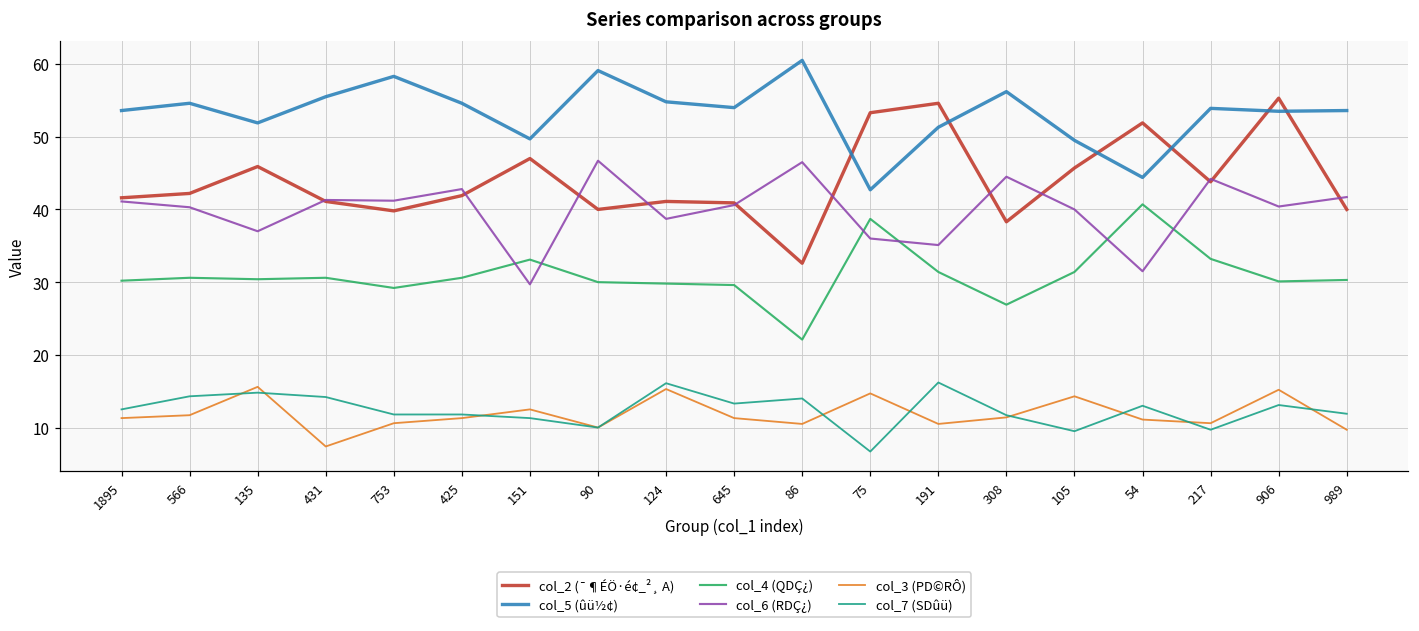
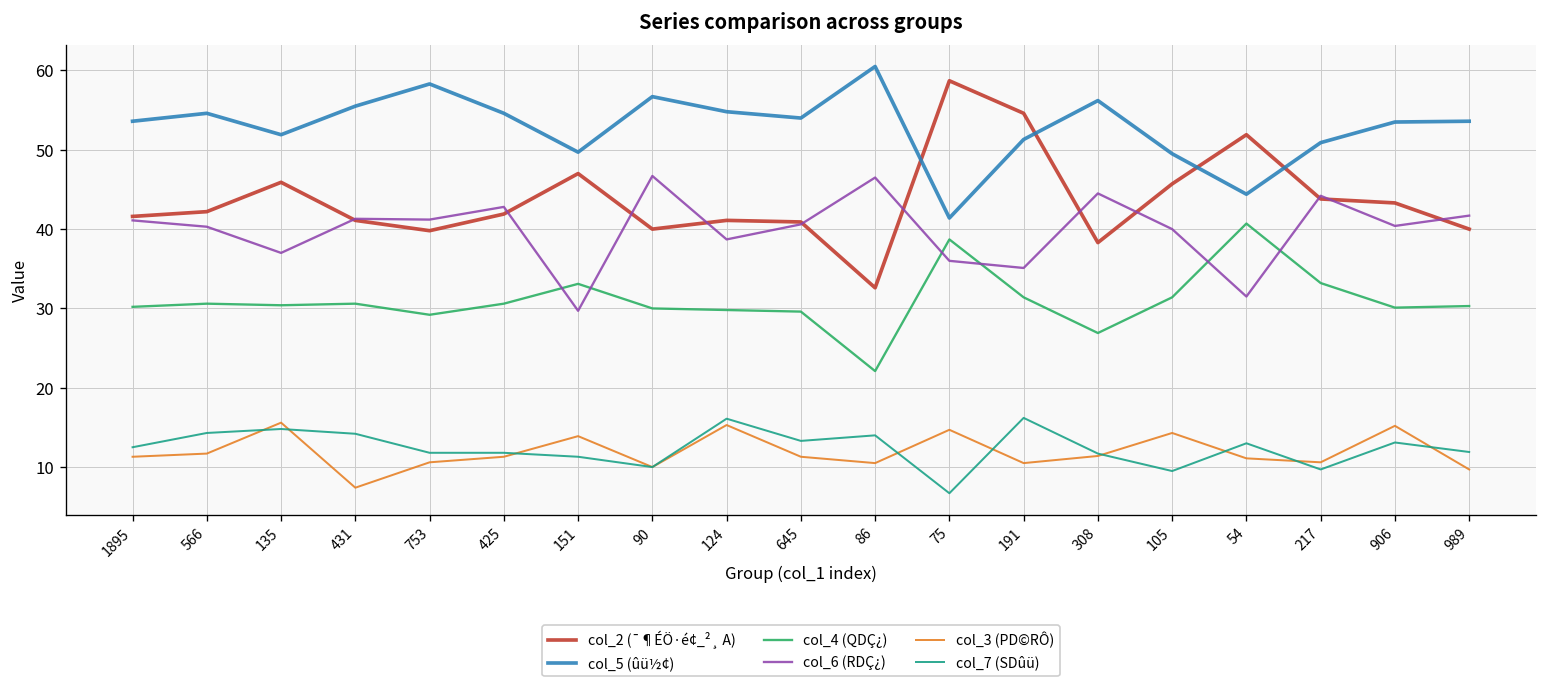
  {
    "col_2 (¯¶ÉÖ·é¢_²¸ A)": {
      "1895": 42,
      "566": 42,
      "135": 46,
      "753": 40,
      "425": 42,
      "151": 47,
      "90": 40,
      "124": 41,
      "86": 33,
-     "75": 53,
+     "75": 59,
      "191": 55,
      "308": 38,
      "105": 46,
      "54": 52,
      "217": 44,
-     "906": 55,
+     "906": 43,
      "989": 40
    },
    "col_5 (ûü½¢)": {
      "1895": 54,
      "566": 55,
      "135": 52,
      "431": 56,
      "753": 58,
      "425": 55,
      "151": 50,
-     "90": 59,
+     "90": 57,
      "124": 55,
      "645": 54,
      "86": 61,
-     "75": 43,
+     "75": 41,
      "191": 51,
      "308": 56,
      "105": 50,
      "54": 44,
-     "217": 54,
+     "217": 51,
      "906": 54,
      "989": 54
    },
    "col_6 (RDÇ¿)": {
      "1895": 41,
      "566": 40,
      "135": 37,
      "753": 41,
      "425": 43,
      "151": 30,
      "90": 47,
      "124": 39,
      "86": 47,
      "75": 36,
      "191": 35,
      "308": 45,
      "105": 40,
      "54": 32,
      "217": 44,
      "906": 40,
      "989": 42
    },
    "col_3 (PD©RÔ)": {
      "1895": 11,
      "566": 12,
      "135": 16,
      "431": 7,
      "753": 11,
      "425": 11,
-     "151": 13,
+     "151": 14,
      "124": 15,
      "645": 11,
      "86": 11,
      "75": 15,
      "191": 11,
      "105": 14,
      "54": 11,
      "217": 11,
      "906": 15,
      "989": 10
    }
  }
